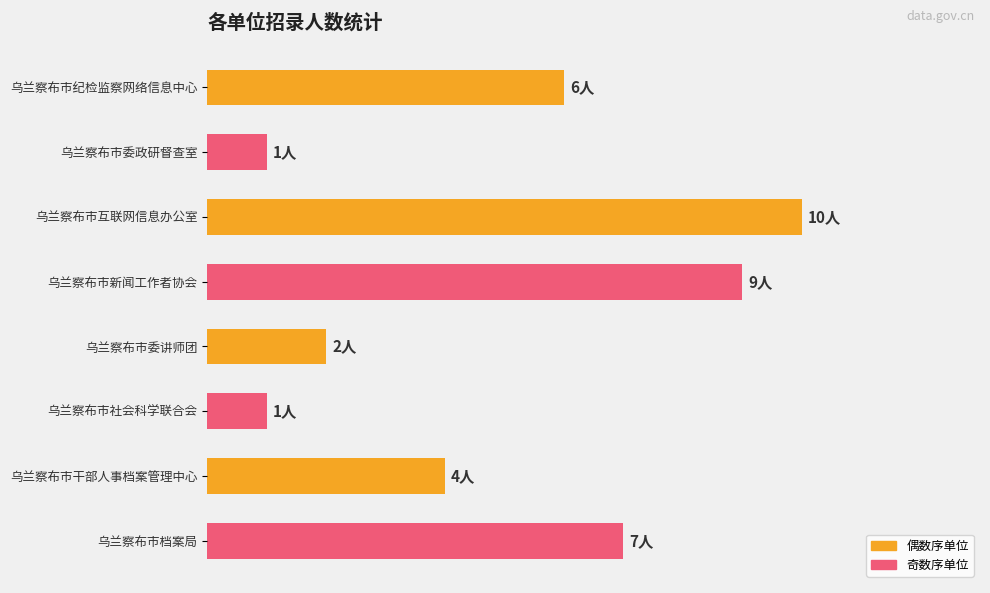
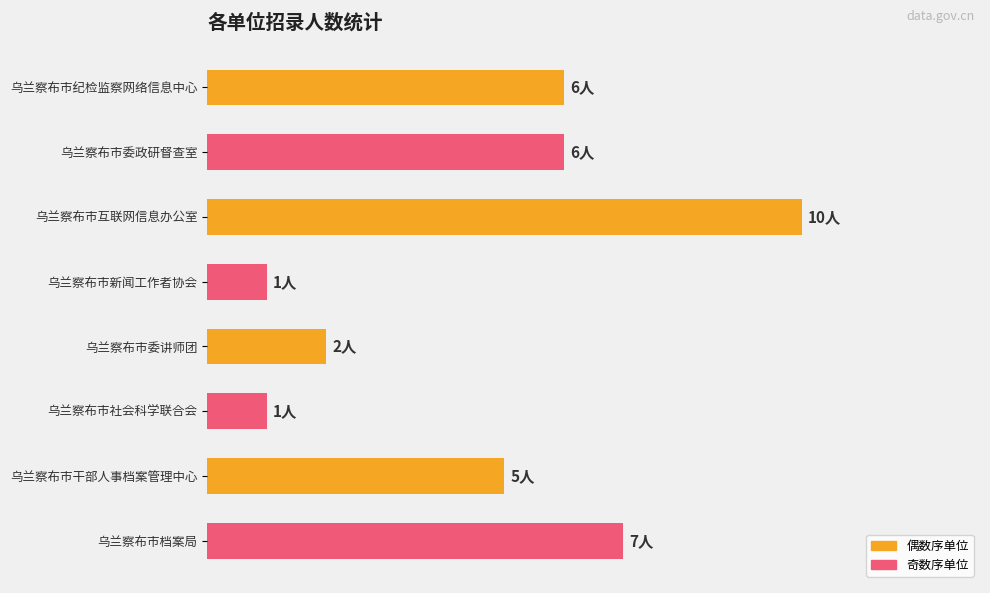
  {
    "乌兰察布市纪检监察网络信息中心": "6人",
-   "乌兰察布市委政研督查室": "1人",
+   "乌兰察布市委政研督查室": "6人",
    "乌兰察布市互联网信息办公室": "10人",
-   "乌兰察布市新闻工作者协会": "9人",
+   "乌兰察布市新闻工作者协会": "1人",
    "乌兰察布市委讲师团": "2人",
    "乌兰察布市社会科学联合会": "1人",
-   "乌兰察布市干部人事档案管理中心": "4人",
+   "乌兰察布市干部人事档案管理中心": "5人",
    "乌兰察布市档案局": "7人"
  }
